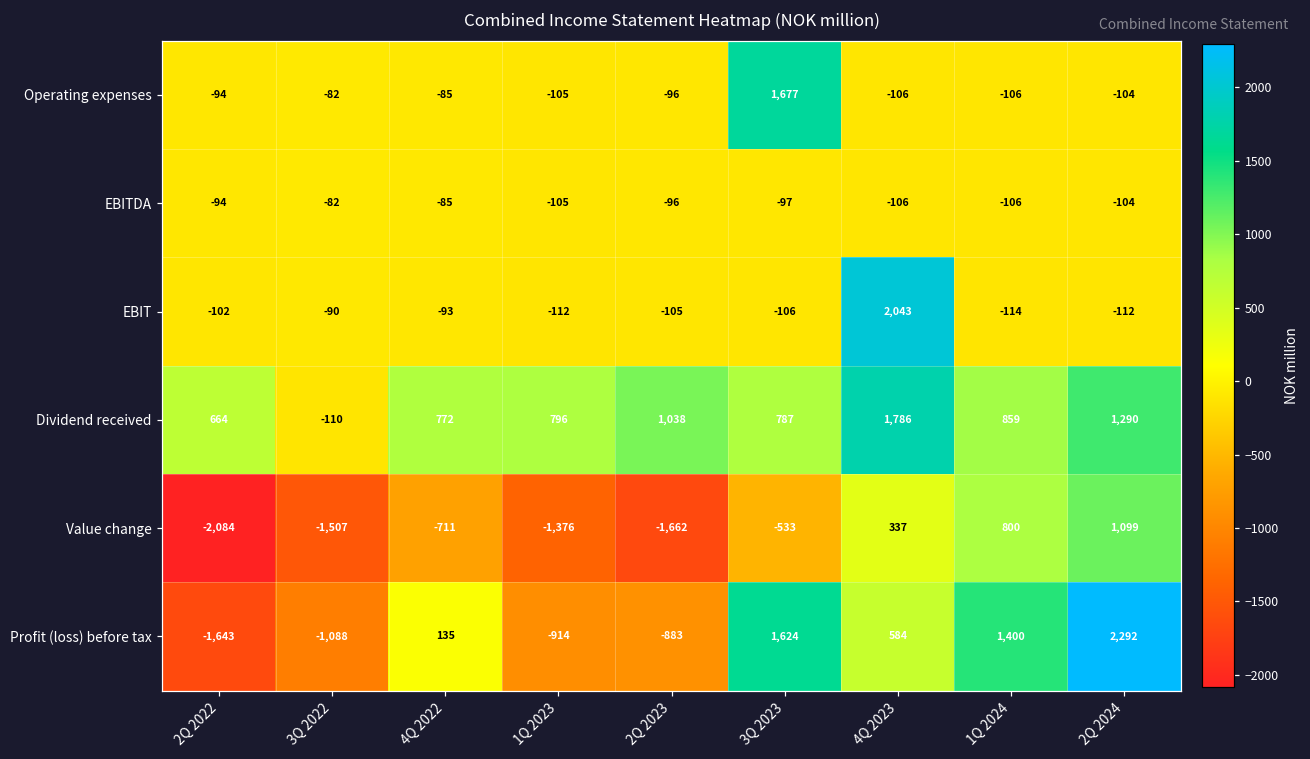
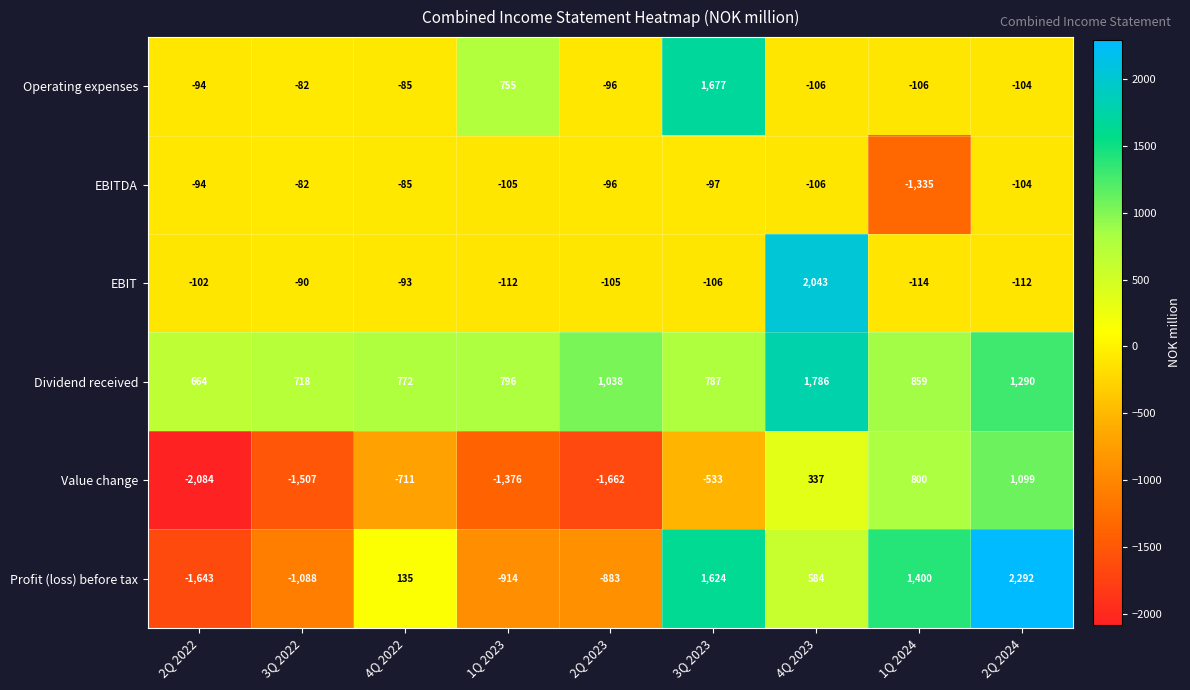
  {
    "Operating expenses": {
      "2Q 2022": "-94",
      "3Q 2022": "-82",
      "4Q 2022": "-85",
-     "1Q 2023": "-105",
+     "1Q 2023": "755",
      "2Q 2023": "-96",
      "3Q 2023": "1,677",
      "4Q 2023": "-106",
      "1Q 2024": "-106",
      "2Q 2024": "-104"
    },
    "EBITDA": {
      "2Q 2022": "-94",
      "3Q 2022": "-82",
      "4Q 2022": "-85",
      "1Q 2023": "-105",
      "2Q 2023": "-96",
      "3Q 2023": "-97",
      "4Q 2023": "-106",
-     "1Q 2024": "-106",
+     "1Q 2024": "-1,335",
      "2Q 2024": "-104"
    },
    "EBIT": {
      "2Q 2022": "-102",
      "3Q 2022": "-90",
      "4Q 2022": "-93",
      "1Q 2023": "-112",
      "2Q 2023": "-105",
      "3Q 2023": "-106",
      "4Q 2023": "2,043",
      "1Q 2024": "-114",
      "2Q 2024": "-112"
    },
    "Dividend received": {
      "2Q 2022": "664",
-     "3Q 2022": "-110",
+     "3Q 2022": "718",
      "4Q 2022": "772",
      "1Q 2023": "796",
      "2Q 2023": "1,038",
      "3Q 2023": "787",
      "4Q 2023": "1,786",
      "1Q 2024": "859",
      "2Q 2024": "1,290"
    },
    "Value change": {
      "2Q 2022": "-2,084",
      "3Q 2022": "-1,507",
      "4Q 2022": "-711",
      "1Q 2023": "-1,376",
      "2Q 2023": "-1,662",
      "3Q 2023": "-533",
      "4Q 2023": "337",
      "1Q 2024": "800",
      "2Q 2024": "1,099"
    },
    "Profit (loss) before tax": {
      "2Q 2022": "-1,643",
      "3Q 2022": "-1,088",
      "4Q 2022": "135",
      "1Q 2023": "-914",
      "2Q 2023": "-883",
      "3Q 2023": "1,624",
      "4Q 2023": "584",
      "1Q 2024": "1,400",
      "2Q 2024": "2,292"
    }
  }
